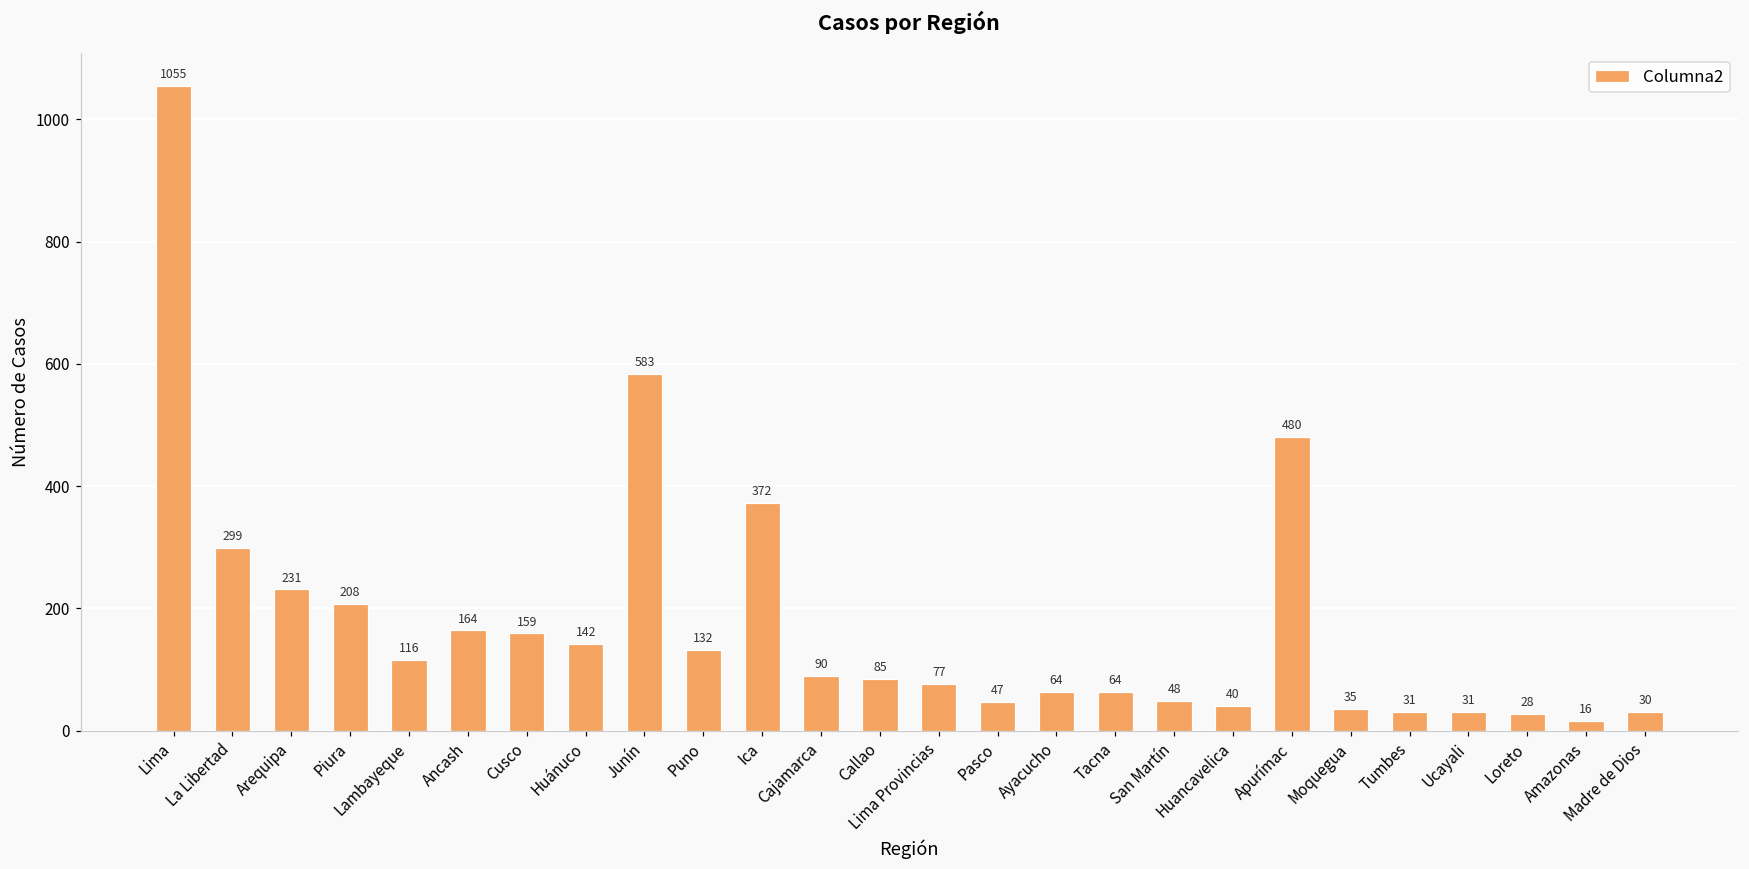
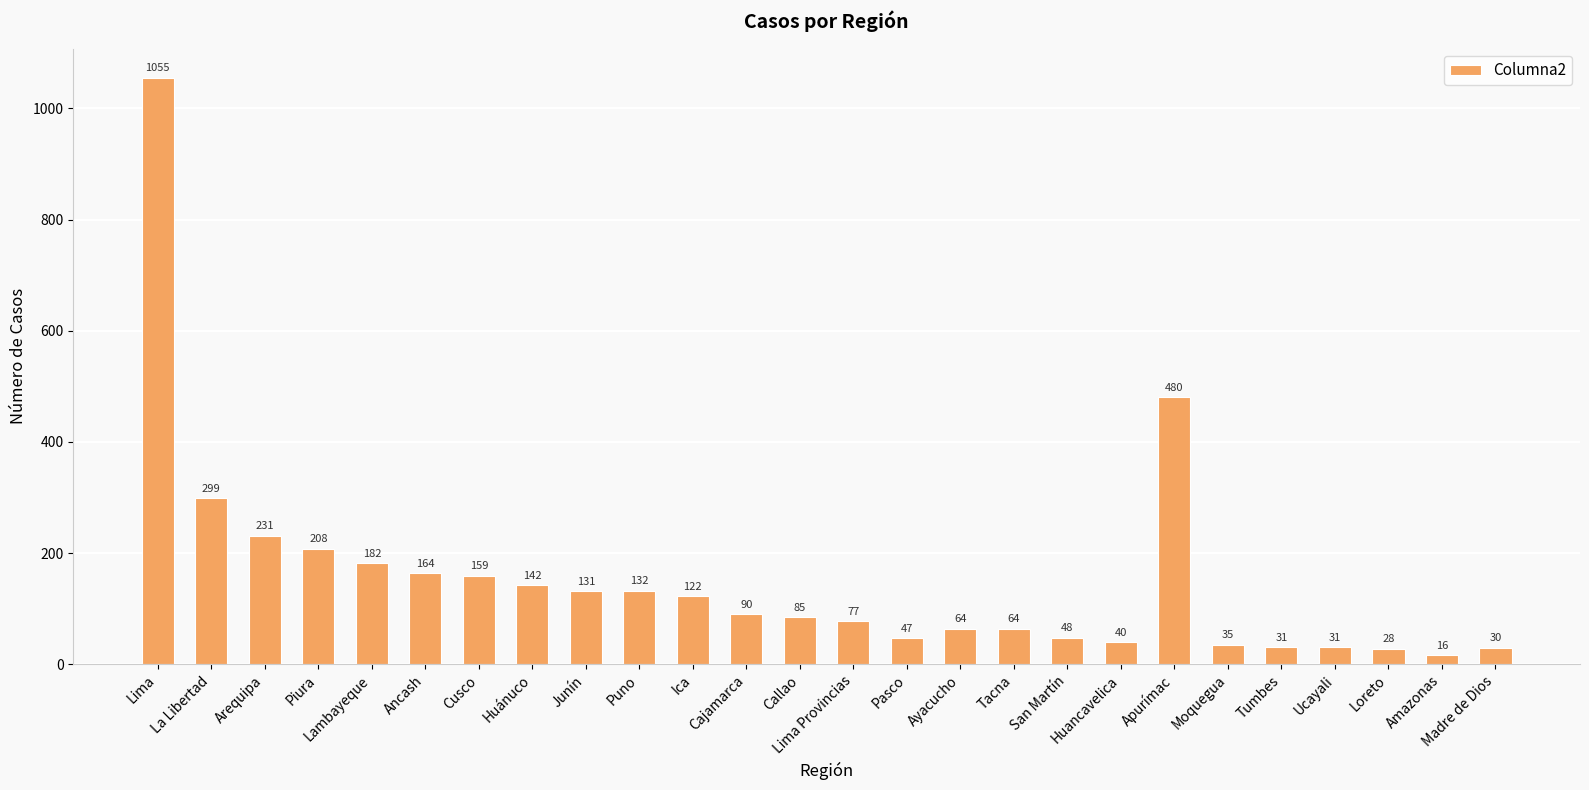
  {
    "Lima": 1055,
    "La Libertad": 299,
    "Arequipa": 231,
    "Piura": 208,
-   "Lambayeque": 116,
+   "Lambayeque": 182,
    "Ancash": 164,
    "Cusco": 159,
    "Huánuco": 142,
-   "Junín": 583,
+   "Junín": 131,
    "Puno": 132,
-   "Ica": 372,
+   "Ica": 122,
    "Cajamarca": 90,
    "Callao": 85,
    "Lima Provincias": 77,
    "Pasco": 47,
    "Ayacucho": 64,
    "Tacna": 64,
    "San Martín": 48,
    "Huancavelica": 40,
    "Apurímac": 480,
    "Moquegua": 35,
    "Tumbes": 31,
    "Ucayali": 31,
    "Loreto": 28,
    "Amazonas": 16,
    "Madre de Dios": 30
  }
